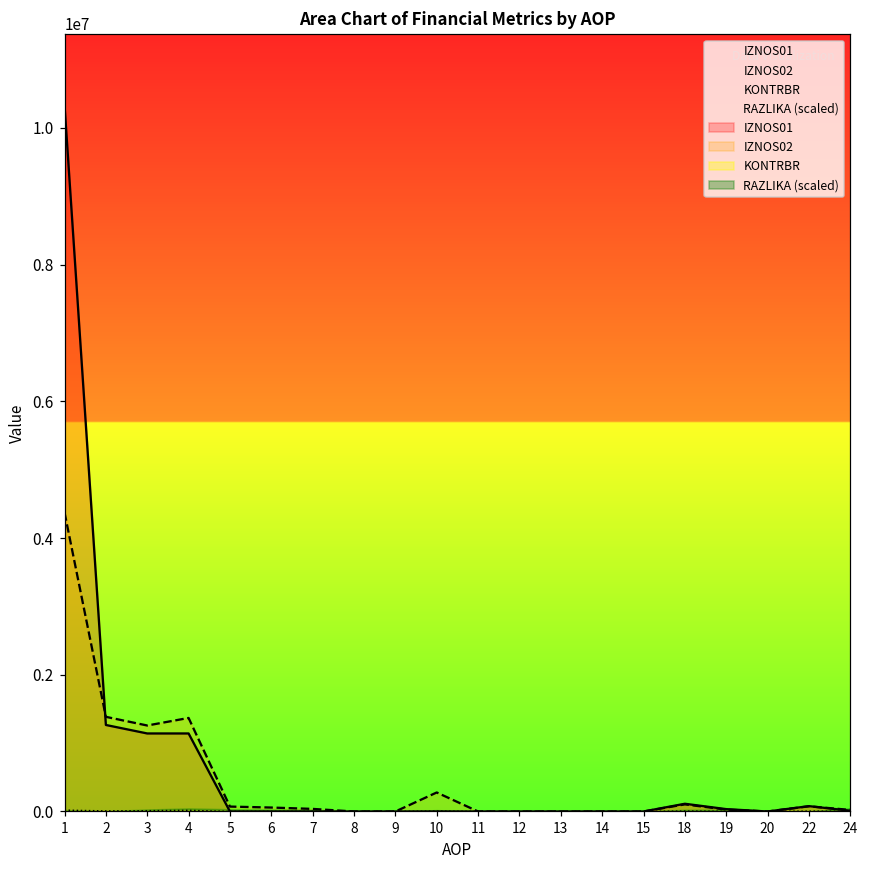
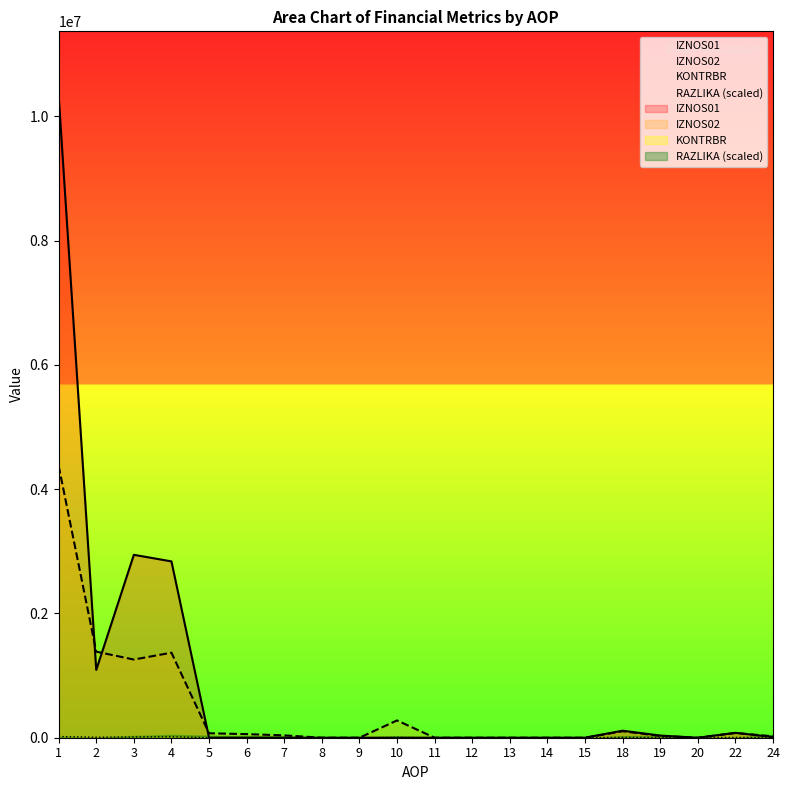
  {
    "IZNOS01": {
      "1": 10300000,
-     "2": 1300000,
-     "3": 1100000,
-     "4": 1100000
+     "2": 1100000,
+     "3": 2900000,
+     "4": 2800000
    }
  }
